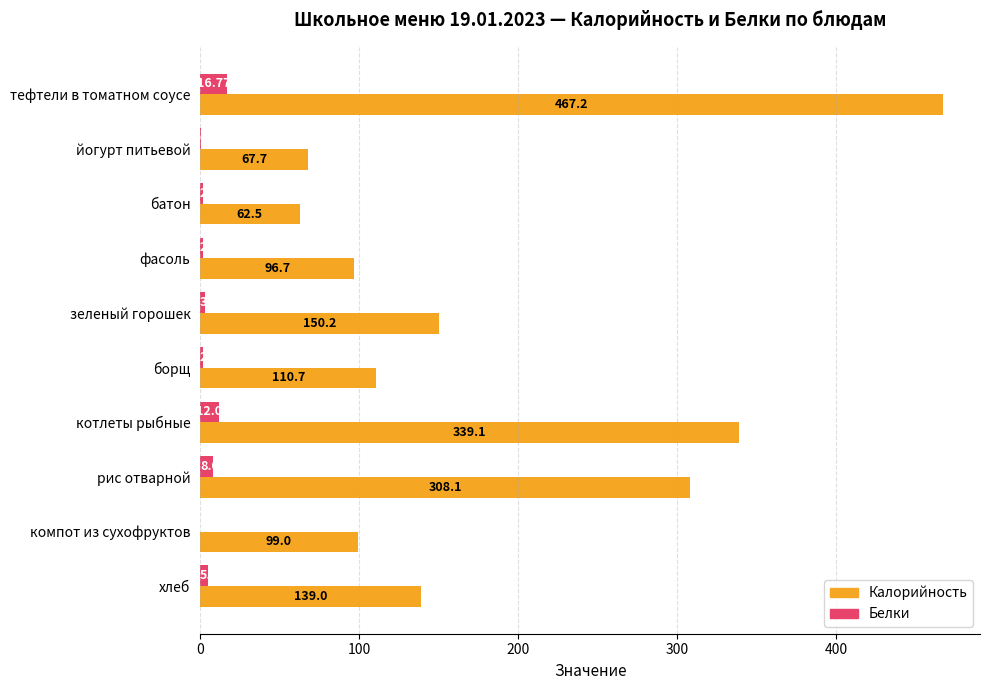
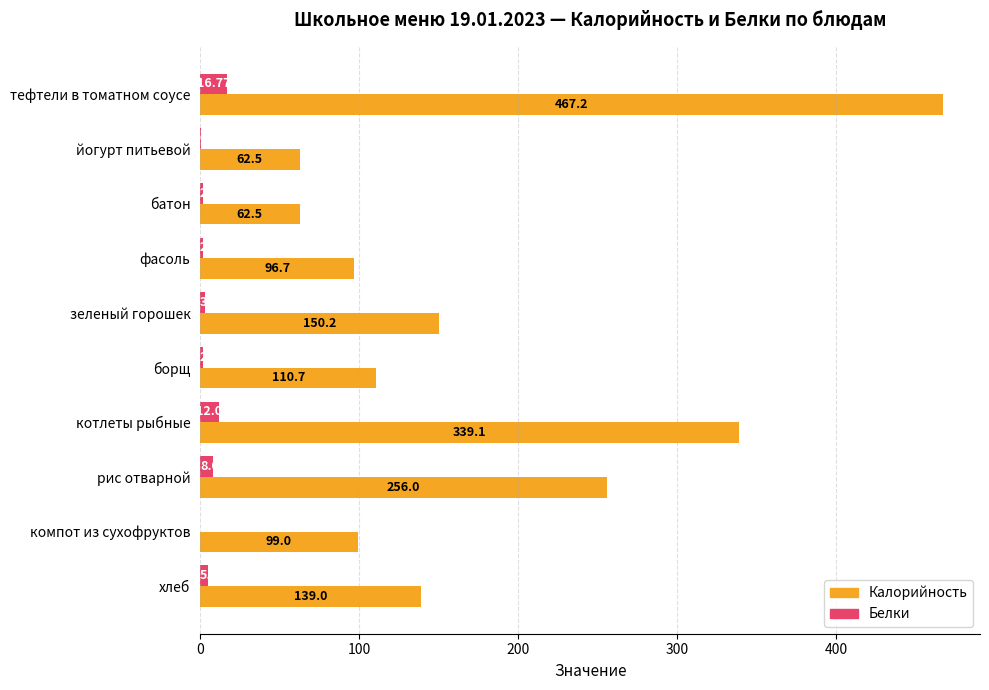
  {
    "Калорийность": {
      "тефтели в томатном соусе": 467.2,
-     "йогурт питьевой": 67.7,
+     "йогурт питьевой": 62.5,
      "батон": 62.5,
      "фасоль": 96.7,
      "зеленый горошек": 150.2,
      "борщ": 110.7,
      "котлеты рыбные": 339.1,
-     "рис отварной": 308.1,
+     "рис отварной": 256.0,
      "компот из сухофруктов": 99.0,
      "хлеб": 139.0
    },
    "Белки": {
      "тефтели в томатном соусе": 16.77,
      "котлеты рыбные": 12.00
    }
  }
